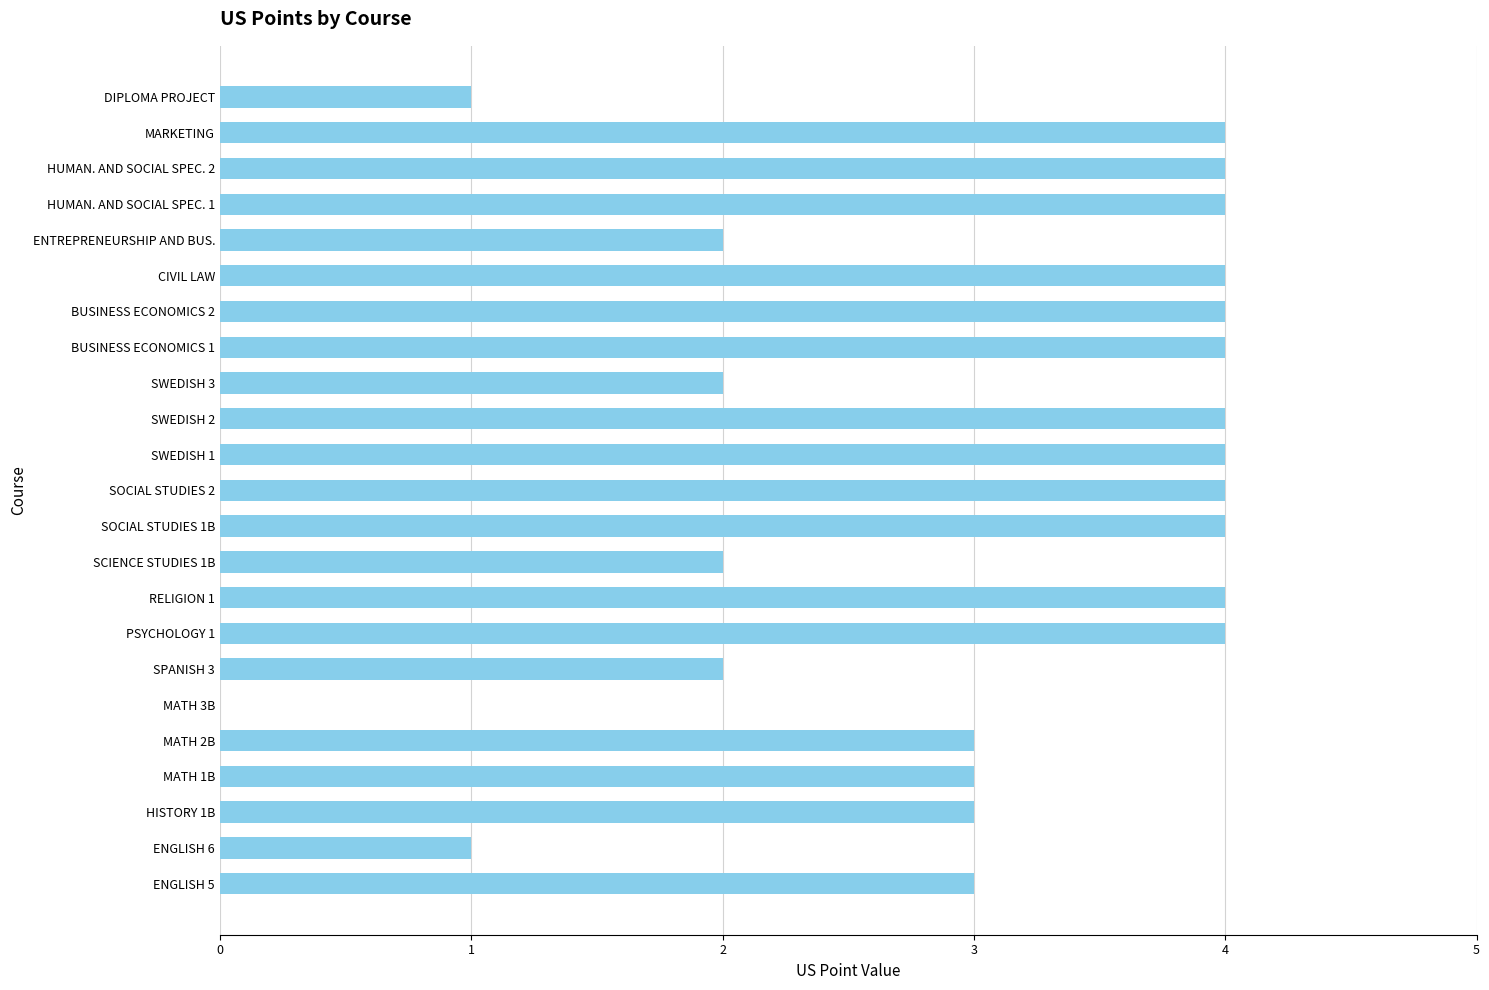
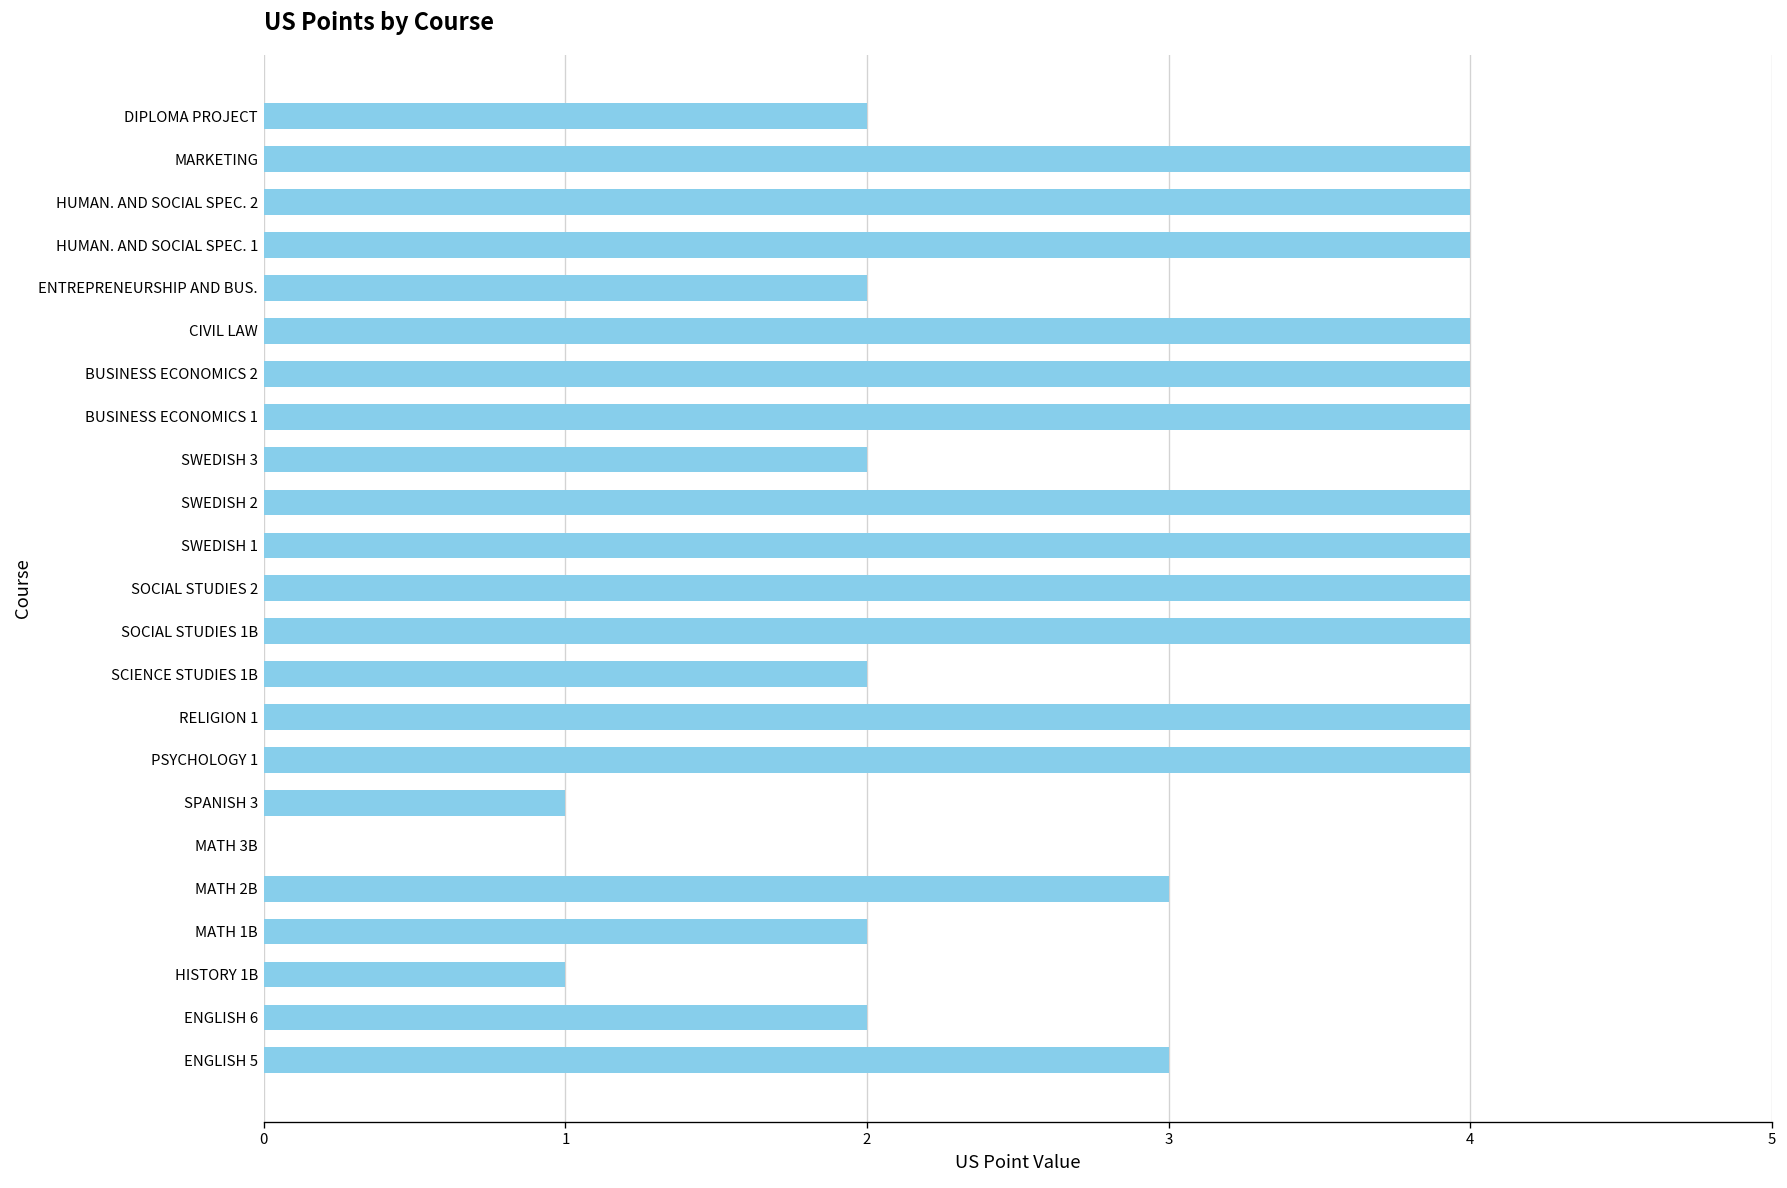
  {
-   "DIPLOMA PROJECT": 1,
+   "DIPLOMA PROJECT": 2,
    "MARKETING": 4,
    "HUMAN. AND SOCIAL SPEC. 2": 4,
    "HUMAN. AND SOCIAL SPEC. 1": 4,
    "ENTREPRENEURSHIP AND BUS.": 2,
    "CIVIL LAW": 4,
    "BUSINESS ECONOMICS 2": 4,
    "BUSINESS ECONOMICS 1": 4,
    "SWEDISH 3": 2,
    "SWEDISH 2": 4,
    "SWEDISH 1": 4,
    "SOCIAL STUDIES 2": 4,
    "SOCIAL STUDIES 1B": 4,
    "SCIENCE STUDIES 1B": 2,
    "RELIGION 1": 4,
    "PSYCHOLOGY 1": 4,
-   "SPANISH 3": 2,
+   "SPANISH 3": 1,
    "MATH 3B": 0,
    "MATH 2B": 3,
-   "MATH 1B": 3,
-   "HISTORY 1B": 3,
-   "ENGLISH 6": 1,
+   "MATH 1B": 2,
+   "HISTORY 1B": 1,
+   "ENGLISH 6": 2,
    "ENGLISH 5": 3
  }
